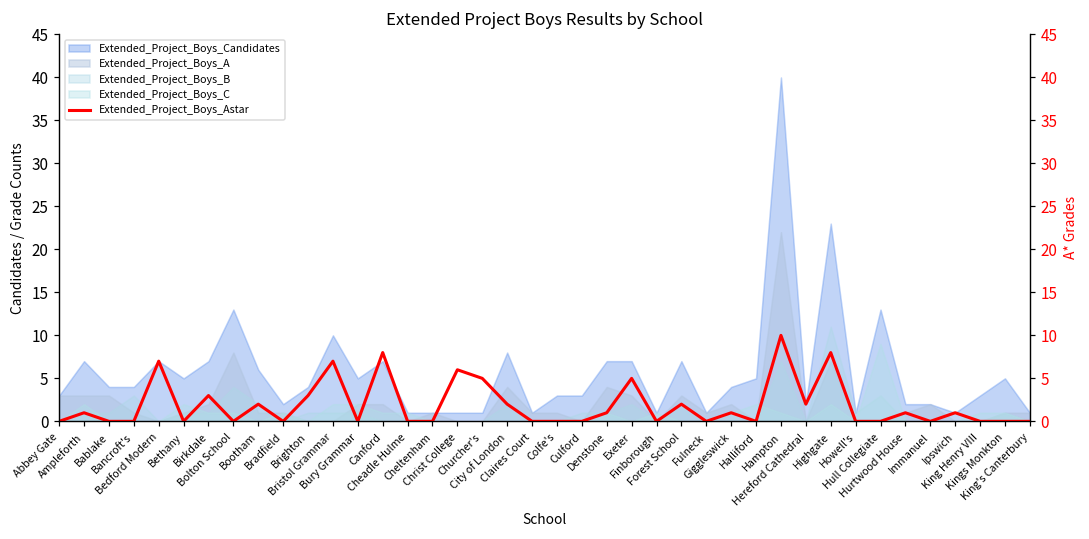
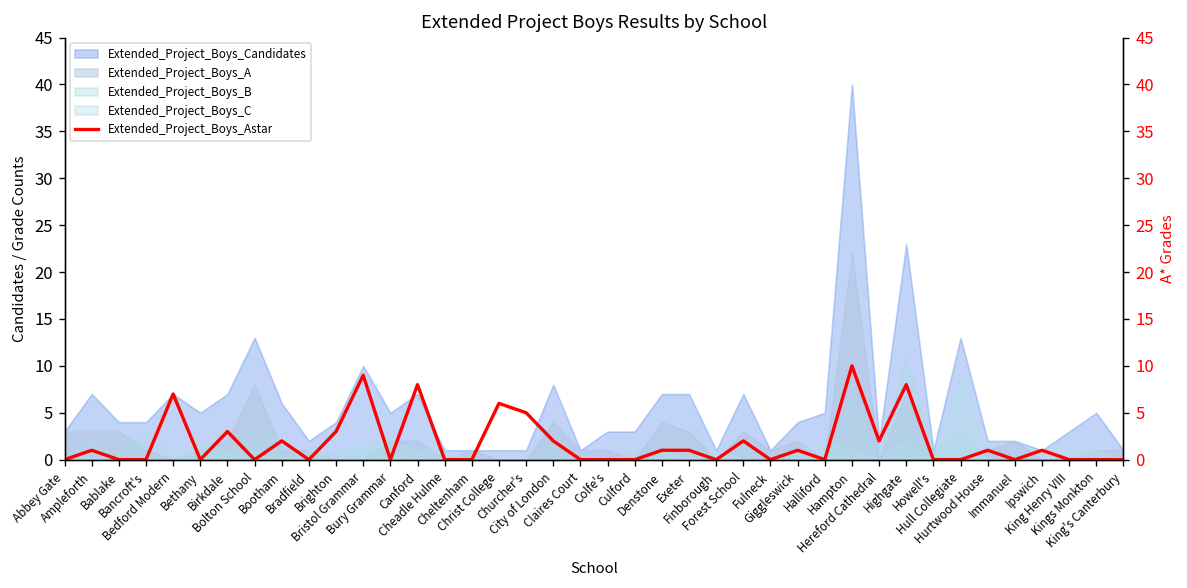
  {
    "Extended_Project_Boys_Astar": {
      "Abbey Gate": 0,
      "Ampleforth": 1,
      "Bablake": 0,
      "Bancroft's": 0,
      "Bedford Modern": 7,
      "Bethany": 0,
      "Birkdale": 3,
      "Bolton School": 0,
      "Bootham": 2,
      "Bradfield": 0,
      "Brighton": 3,
-     "Bristol Grammar": 7,
+     "Bristol Grammar": 9,
      "Bury Grammar": 0,
      "Canford": 8,
      "Cheadle Hulme": 0,
      "Cheltenham": 0,
      "Christ College": 6,
      "Churcher's": 5,
      "City of London": 2,
      "Claires Court": 0,
      "Colfe's": 0,
      "Culford": 0,
      "Denstone": 1,
-     "Exeter": 5,
+     "Exeter": 1,
      "Finborough": 0,
      "Forest School": 2,
      "Fulneck": 0,
      "Giggleswick": 1,
      "Halliford": 0,
      "Hampton": 10,
      "Hereford Cathedral": 2,
      "Highgate": 8,
      "Howell's": 0,
      "Hull Collegiate": 0,
      "Hurtwood House": 1,
      "Immanuel": 0,
      "Ipswich": 1,
      "King Henry VIII": 0,
      "Kings Monkton": 0,
      "King's Canterbury": 0
    }
  }
